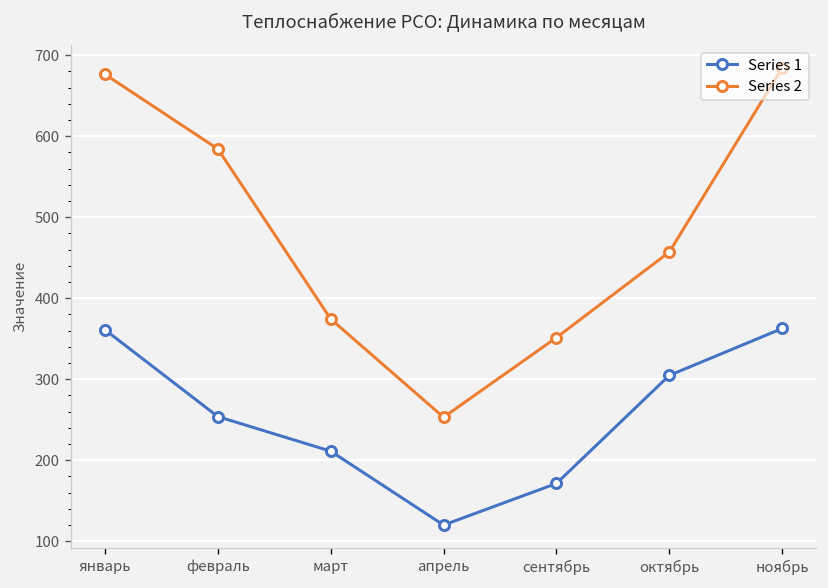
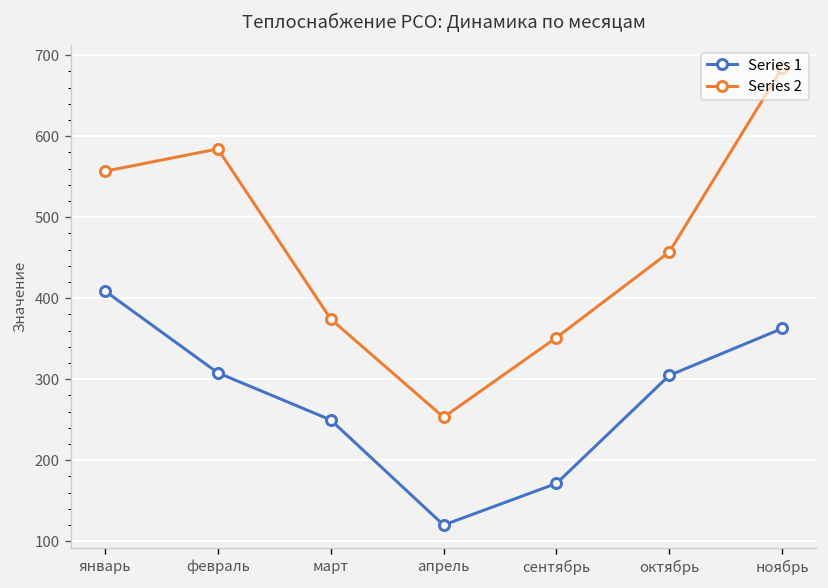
  {
    "Series 1": {
-     "январь": 360,
-     "февраль": 250,
-     "март": 210,
+     "январь": 410,
+     "февраль": 310,
+     "март": 250,
      "апрель": 120,
      "сентябрь": 170,
      "октябрь": 300,
      "ноябрь": 360
    },
    "Series 2": {
-     "январь": 680,
+     "январь": 560,
      "февраль": 580,
      "март": 370,
      "апрель": 250,
      "сентябрь": 350,
      "октябрь": 460
    }
  }
